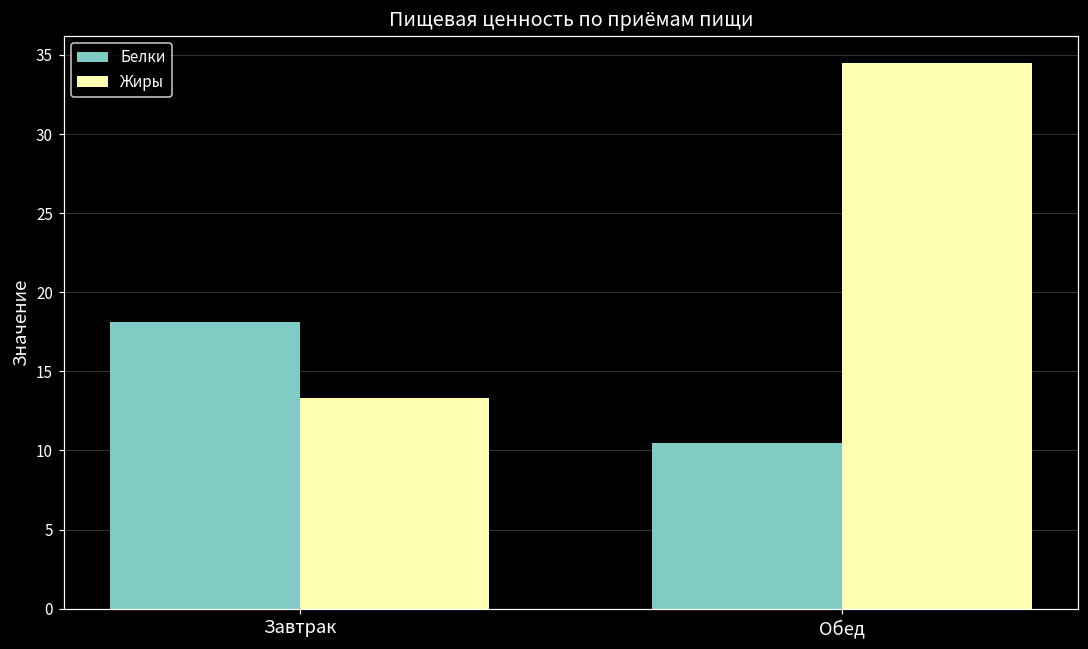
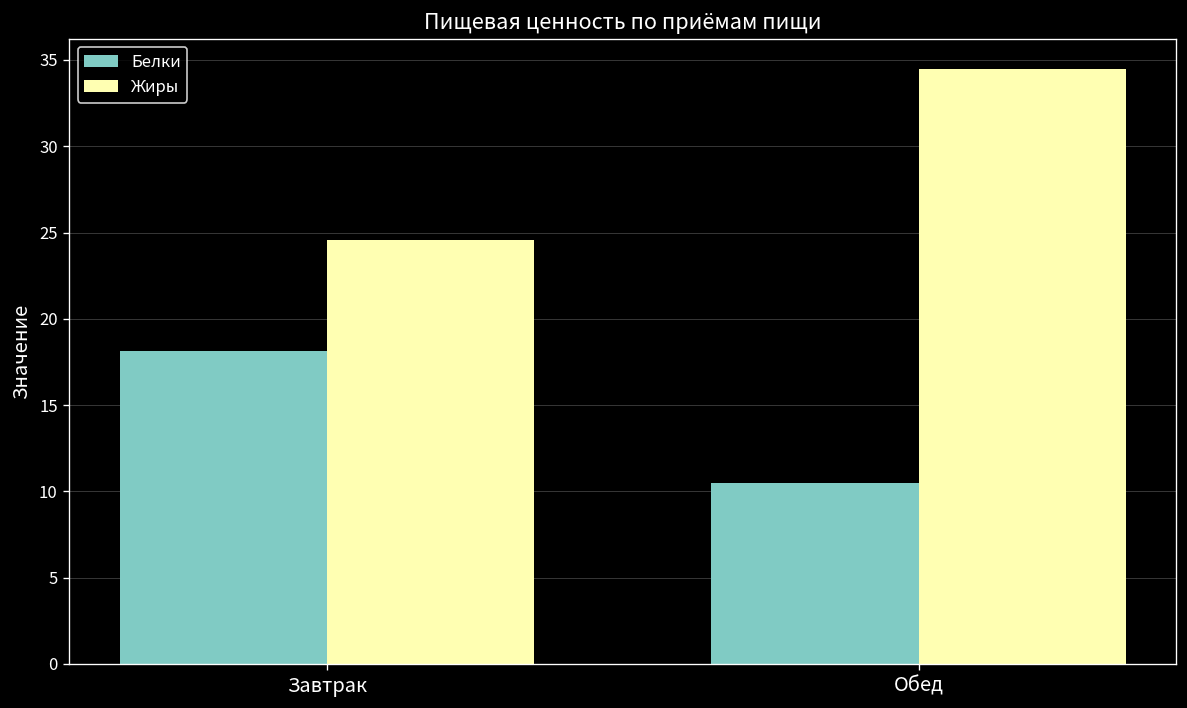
  {
    "Белки": {
      "Завтрак": 18.1,
      "Обед": 10.5
    },
    "Жиры": {
-     "Завтрак": 13.3,
+     "Завтрак": 24.6,
      "Обед": 34.5
    }
  }
